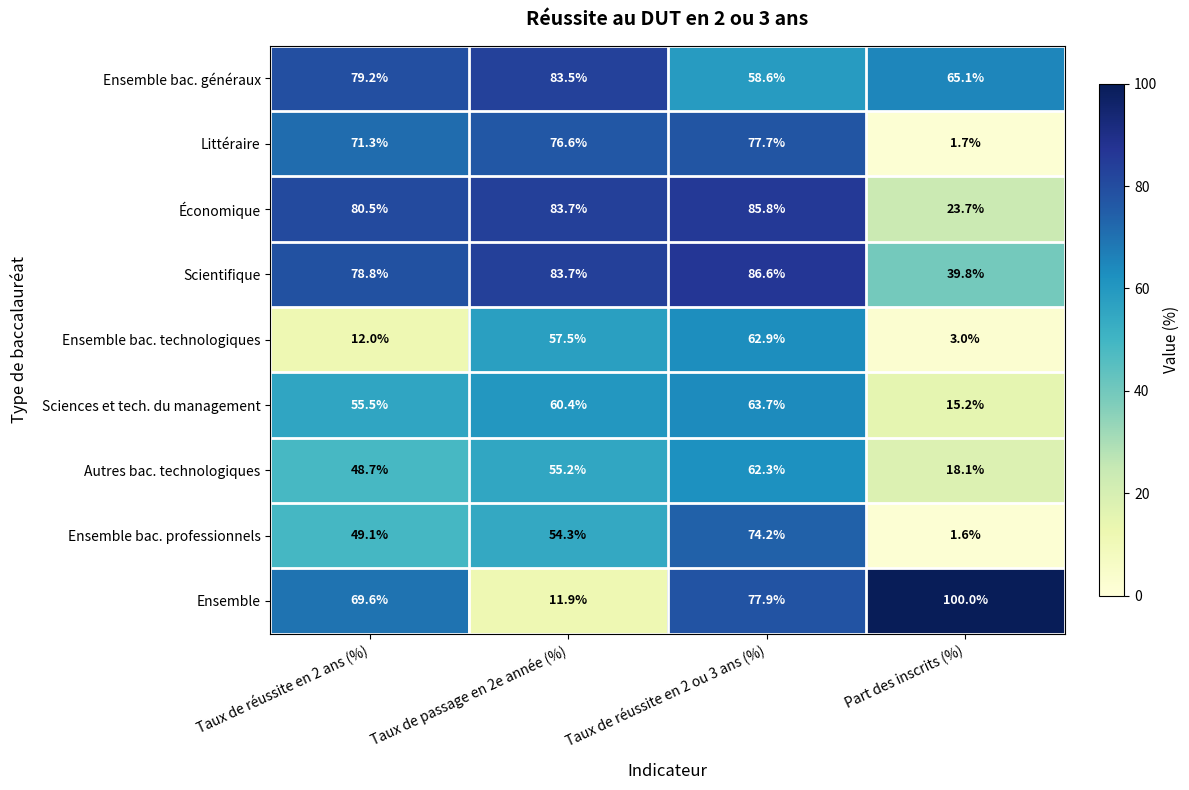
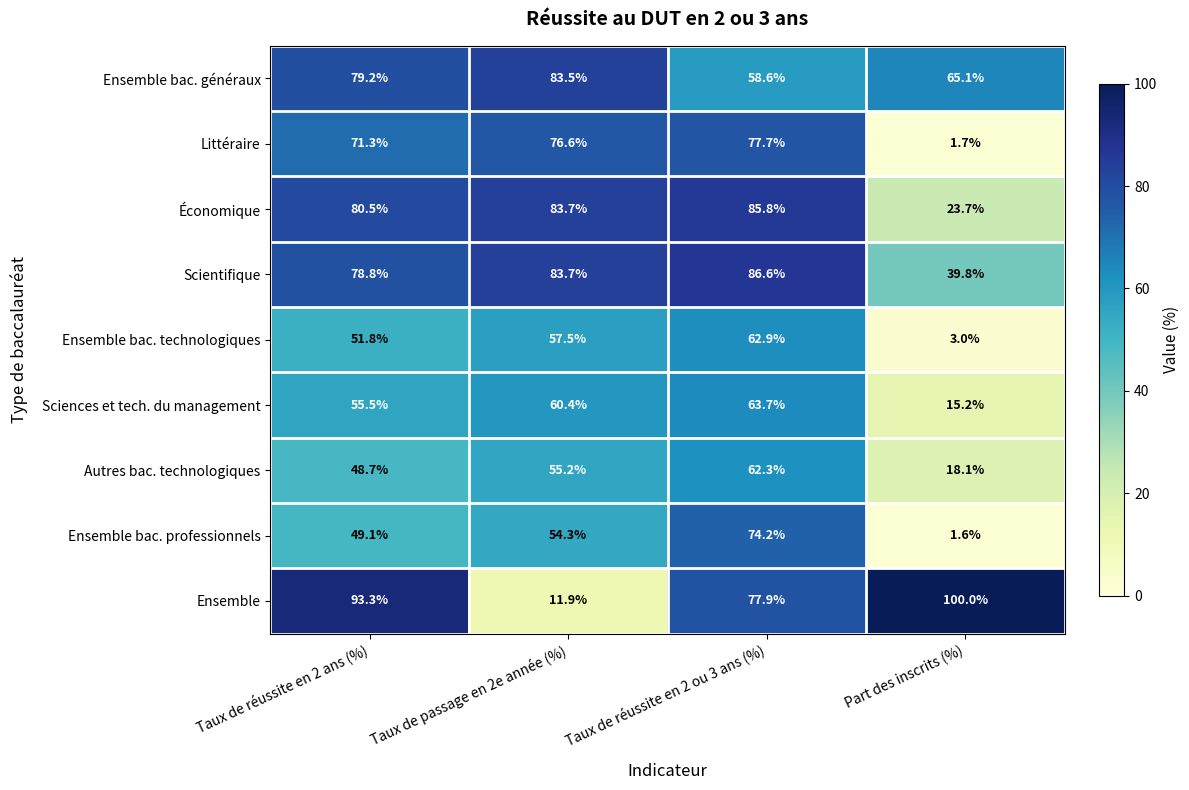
  {
    "Ensemble bac. généraux": {
      "Taux de réussite en 2 ans (%)": "79.2%",
      "Taux de passage en 2e année (%)": "83.5%",
      "Taux de réussite en 2 ou 3 ans (%)": "58.6%",
      "Part des inscrits (%)": "65.1%"
    },
    "Littéraire": {
      "Taux de réussite en 2 ans (%)": "71.3%",
      "Taux de passage en 2e année (%)": "76.6%",
      "Taux de réussite en 2 ou 3 ans (%)": "77.7%",
      "Part des inscrits (%)": "1.7%"
    },
    "Économique": {
      "Taux de réussite en 2 ans (%)": "80.5%",
      "Taux de passage en 2e année (%)": "83.7%",
      "Taux de réussite en 2 ou 3 ans (%)": "85.8%",
      "Part des inscrits (%)": "23.7%"
    },
    "Scientifique": {
      "Taux de réussite en 2 ans (%)": "78.8%",
      "Taux de passage en 2e année (%)": "83.7%",
      "Taux de réussite en 2 ou 3 ans (%)": "86.6%",
      "Part des inscrits (%)": "39.8%"
    },
    "Ensemble bac. technologiques": {
-     "Taux de réussite en 2 ans (%)": "12.0%",
+     "Taux de réussite en 2 ans (%)": "51.8%",
      "Taux de passage en 2e année (%)": "57.5%",
      "Taux de réussite en 2 ou 3 ans (%)": "62.9%",
      "Part des inscrits (%)": "3.0%"
    },
    "Sciences et tech. du management": {
      "Taux de réussite en 2 ans (%)": "55.5%",
      "Taux de passage en 2e année (%)": "60.4%",
      "Taux de réussite en 2 ou 3 ans (%)": "63.7%",
      "Part des inscrits (%)": "15.2%"
    },
    "Autres bac. technologiques": {
      "Taux de réussite en 2 ans (%)": "48.7%",
      "Taux de passage en 2e année (%)": "55.2%",
      "Taux de réussite en 2 ou 3 ans (%)": "62.3%",
      "Part des inscrits (%)": "18.1%"
    },
    "Ensemble bac. professionnels": {
      "Taux de réussite en 2 ans (%)": "49.1%",
      "Taux de passage en 2e année (%)": "54.3%",
      "Taux de réussite en 2 ou 3 ans (%)": "74.2%",
      "Part des inscrits (%)": "1.6%"
    },
    "Ensemble": {
-     "Taux de réussite en 2 ans (%)": "69.6%",
+     "Taux de réussite en 2 ans (%)": "93.3%",
      "Taux de passage en 2e année (%)": "11.9%",
      "Taux de réussite en 2 ou 3 ans (%)": "77.9%",
      "Part des inscrits (%)": "100.0%"
    }
  }
